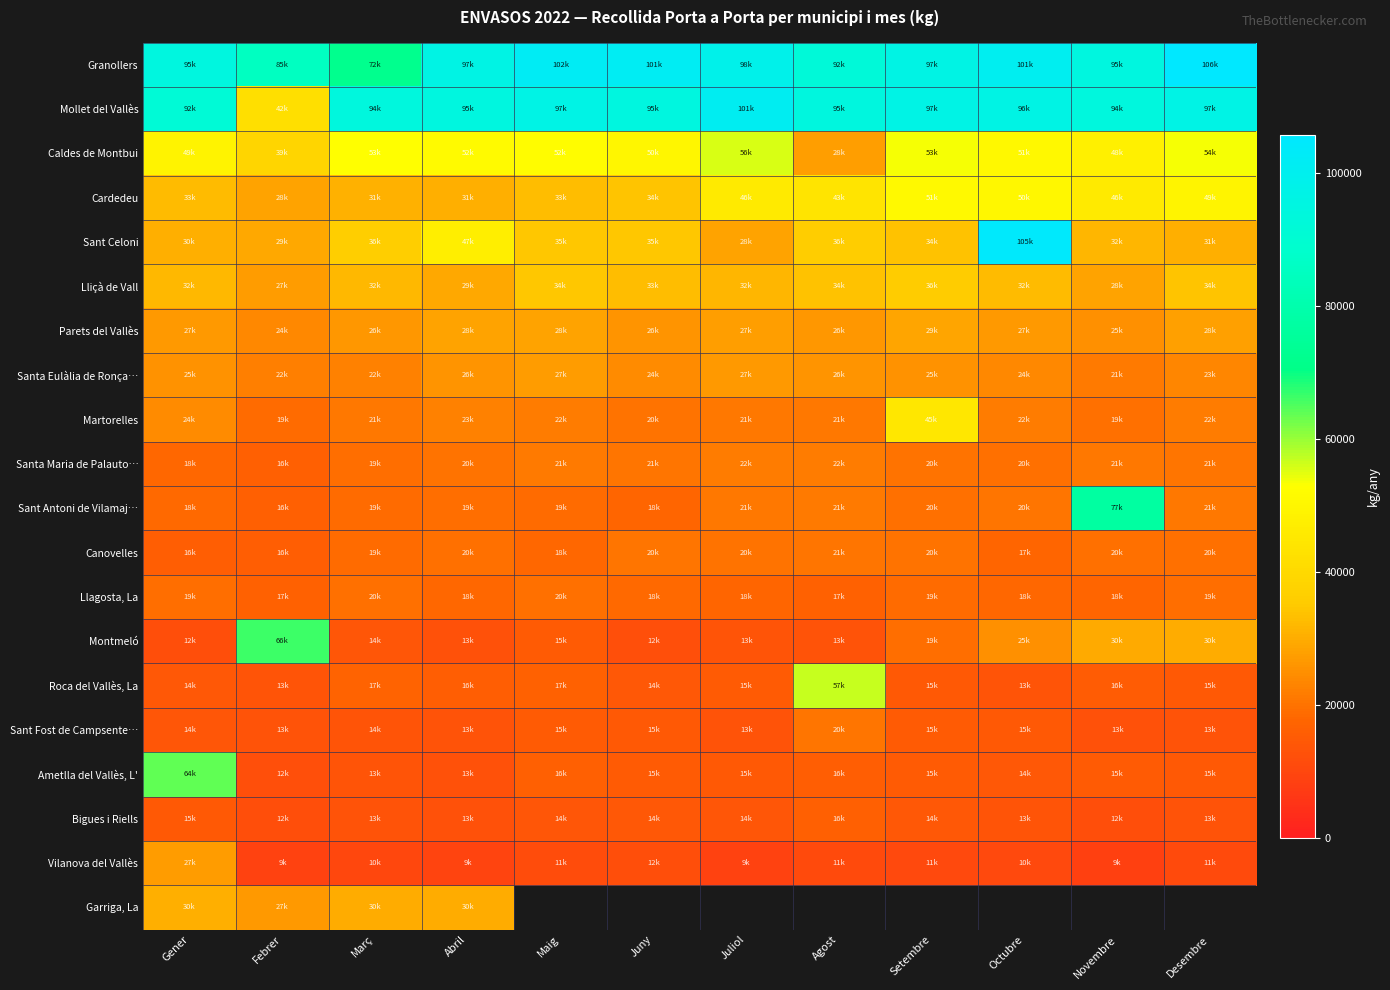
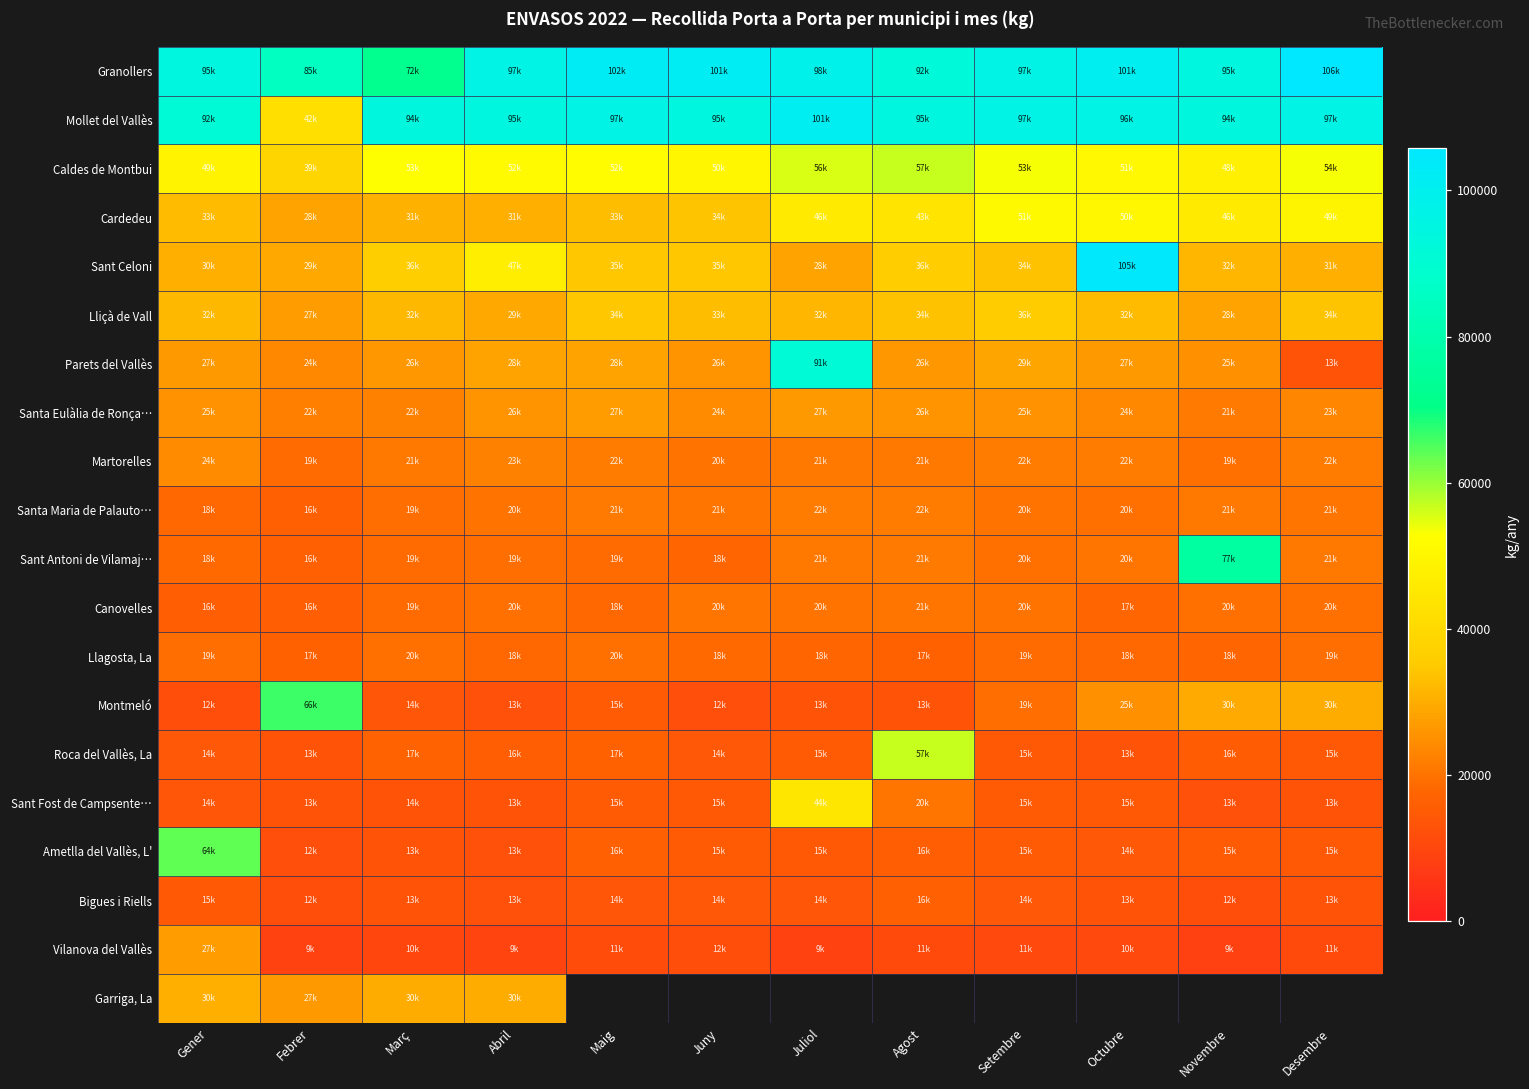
  {
    "Caldes de Montbui": {
      "Gener": "49k",
      "Febrer": "39k",
      "Març": "53k",
      "Abril": "52k",
      "Maig": "52k",
      "Juny": "50k",
      "Juliol": "56k",
-     "Agost": "28k",
+     "Agost": "57k",
      "Setembre": "53k",
      "Octubre": "51k",
      "Novembre": "48k",
      "Desembre": "54k"
    },
    "Parets del Vallès": {
      "Gener": "27k",
      "Febrer": "24k",
      "Març": "26k",
      "Abril": "28k",
      "Maig": "28k",
      "Juny": "26k",
-     "Juliol": "27k",
+     "Juliol": "91k",
      "Agost": "26k",
      "Setembre": "29k",
      "Octubre": "27k",
      "Novembre": "25k",
-     "Desembre": "28k"
+     "Desembre": "13k"
    },
    "Martorelles": {
      "Gener": "24k",
      "Febrer": "19k",
      "Març": "21k",
      "Abril": "23k",
      "Maig": "22k",
      "Juny": "20k",
      "Juliol": "21k",
      "Agost": "21k",
-     "Setembre": "45k",
+     "Setembre": "22k",
      "Octubre": "22k",
      "Novembre": "19k",
      "Desembre": "22k"
    },
    "Sant Fost de Campsente…": {
      "Gener": "14k",
      "Febrer": "13k",
      "Març": "14k",
      "Abril": "13k",
      "Maig": "15k",
      "Juny": "15k",
-     "Juliol": "13k",
+     "Juliol": "44k",
      "Agost": "20k",
      "Setembre": "15k",
      "Octubre": "15k",
      "Novembre": "13k",
      "Desembre": "13k"
    }
  }
